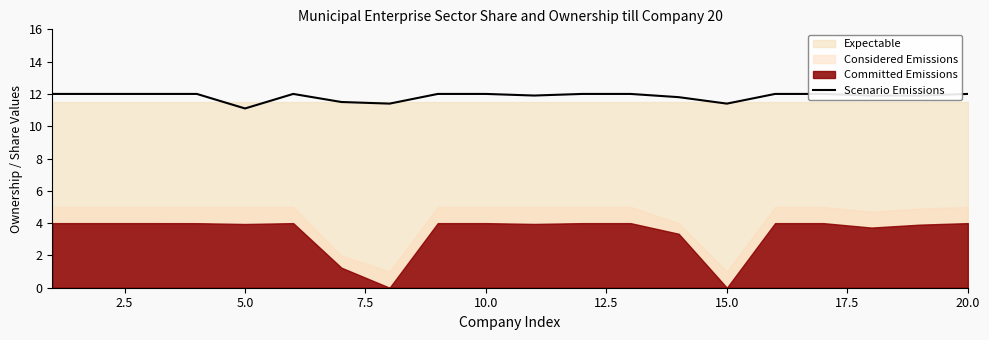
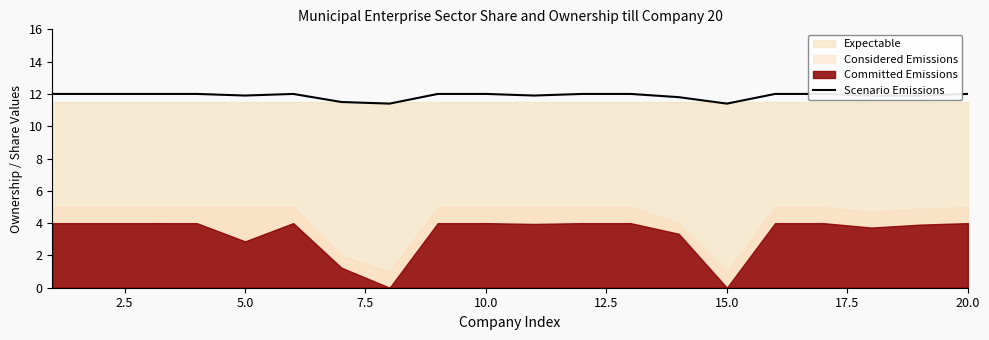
  {
    "Scenario Emissions": {
-     "5.0": 11.1,
+     "5.0": 11.9,
      "10.0": 12.0,
      "20.0": 12.0
    },
    "Committed Emissions": {
-     "5.0": 3.9,
+     "5.0": 2.9,
      "10.0": 4.0,
      "15.0": 0.0,
      "20.0": 4.0
    }
  }
